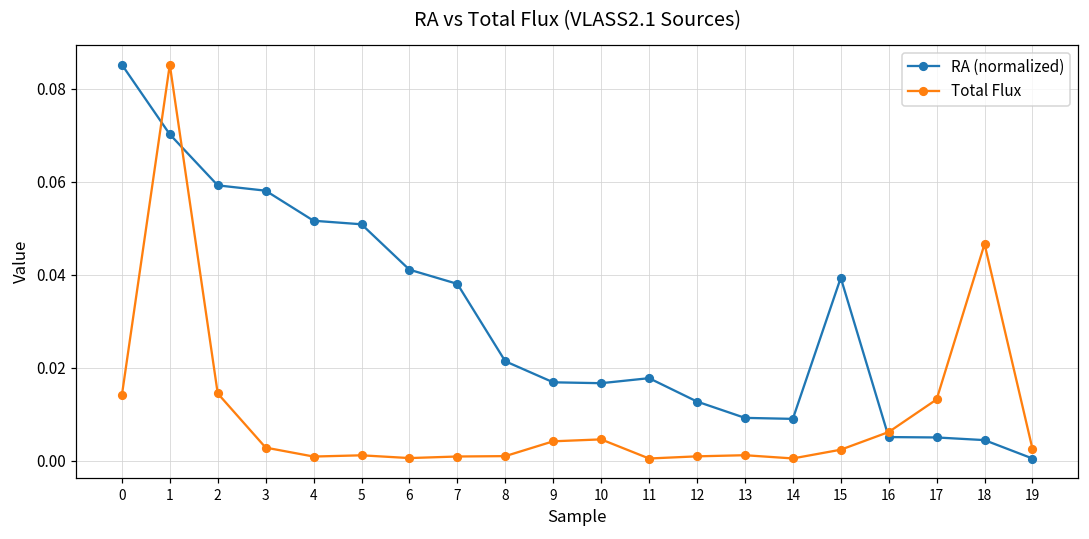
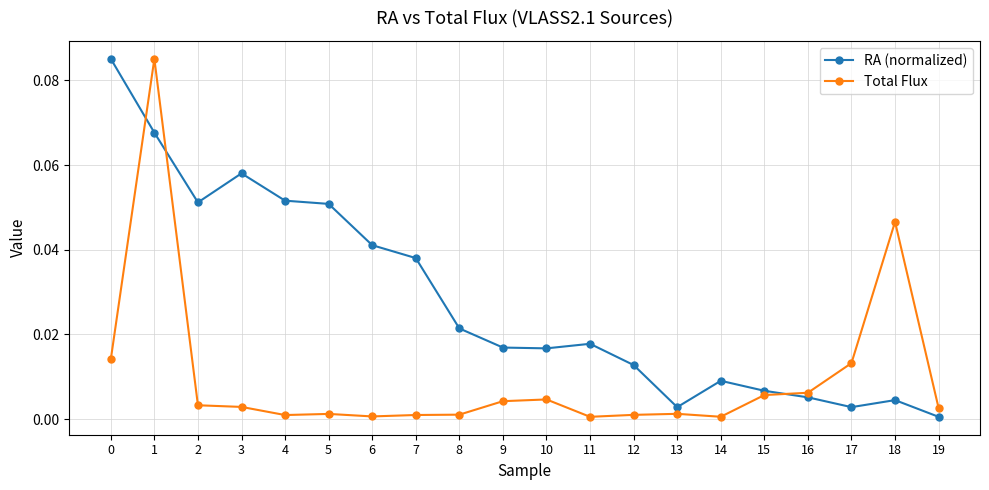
  {
    "RA (normalized)": {
      "0": 0.085,
-     "1": 0.070,
-     "2": 0.059,
+     "1": 0.068,
+     "2": 0.051,
      "3": 0.058,
      "4": 0.052,
      "5": 0.051,
      "6": 0.041,
      "7": 0.038,
      "8": 0.021,
      "9": 0.017,
      "10": 0.017,
      "11": 0.018,
      "12": 0.013,
-     "13": 0.009,
+     "13": 0.003,
      "14": 0.009,
-     "15": 0.039,
+     "15": 0.007,
      "16": 0.005,
-     "17": 0.005,
+     "17": 0.003,
      "18": 0.004,
      "19": 0.001
    },
    "Total Flux": {
      "0": 0.014,
      "1": 0.085,
-     "2": 0.014,
+     "2": 0.003,
      "3": 0.003,
      "4": 0.001,
      "5": 0.001,
      "6": 0.001,
      "7": 0.001,
      "8": 0.001,
      "9": 0.004,
      "10": 0.005,
      "11": 0.001,
      "12": 0.001,
      "13": 0.001,
      "14": 0.001,
-     "15": 0.002,
+     "15": 0.006,
      "16": 0.006,
      "17": 0.013,
      "18": 0.047,
      "19": 0.003
    }
  }
